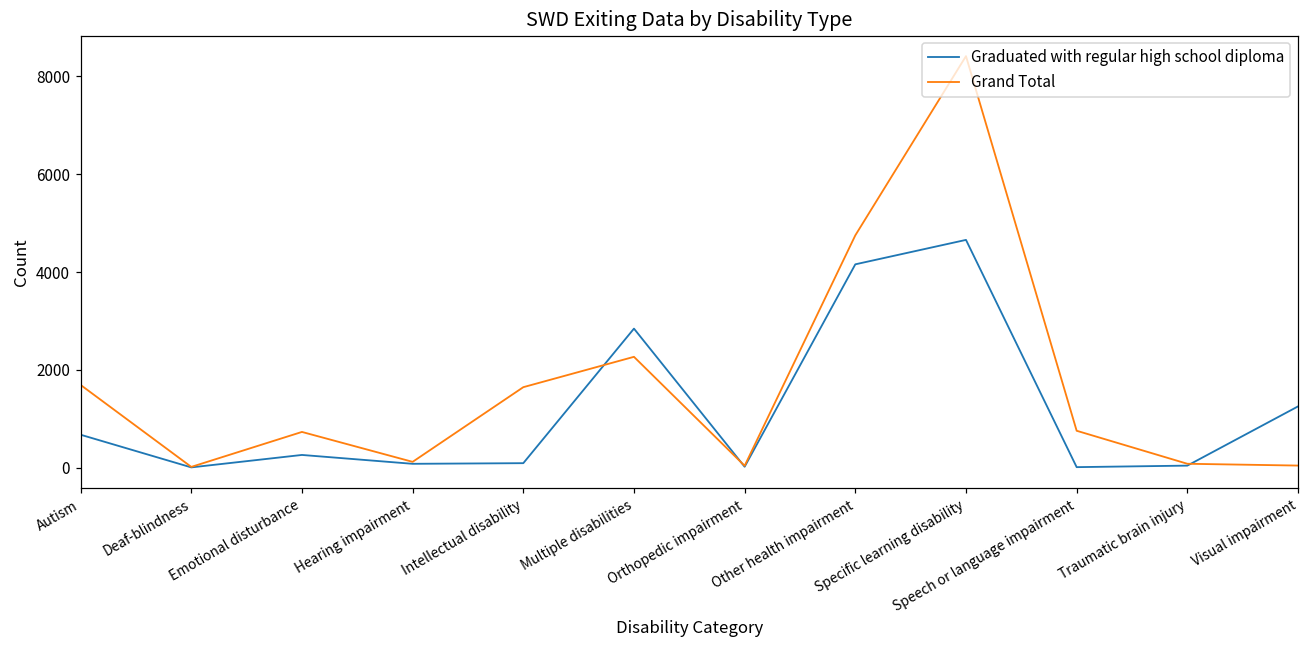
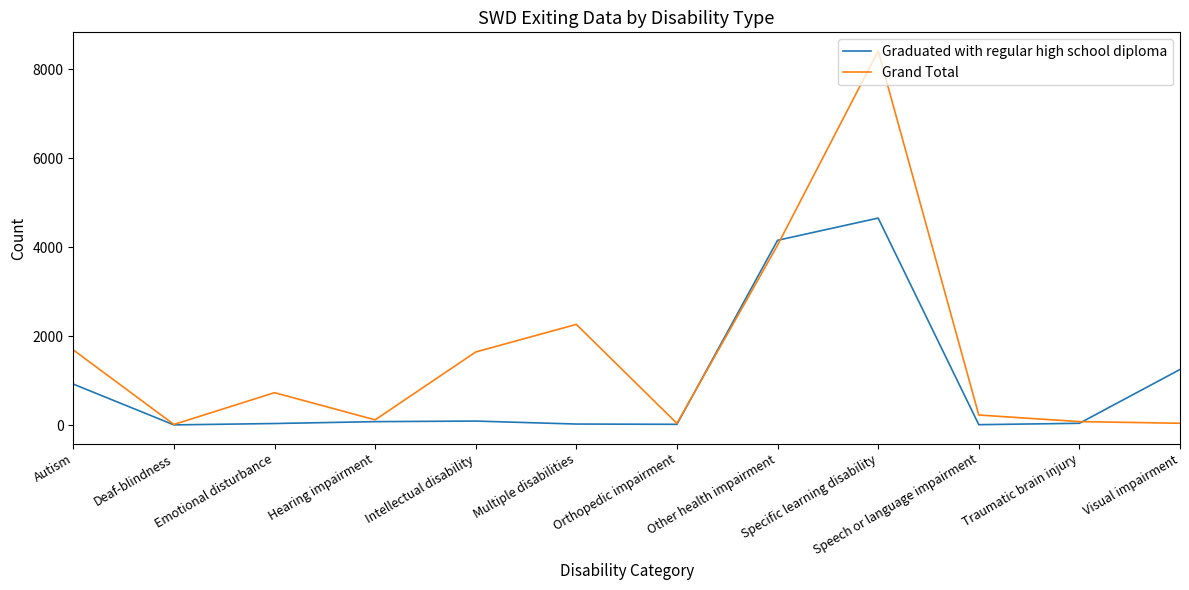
  {
    "Graduated with regular high school diploma": {
-     "Autism": 700,
-     "Emotional disturbance": 300,
+     "Autism": 900,
+     "Emotional disturbance": 0,
      "Intellectual disability": 100,
-     "Multiple disabilities": 2800,
+     "Multiple disabilities": 0,
      "Other health impairment": 4200,
      "Specific learning disability": 4700,
      "Speech or language impairment": 0,
      "Visual impairment": 1300
    },
    "Grand Total": {
      "Autism": 1700,
      "Emotional disturbance": 700,
      "Intellectual disability": 1600,
      "Multiple disabilities": 2300,
-     "Other health impairment": 4800,
-     "Speech or language impairment": 800,
+     "Other health impairment": 4000,
+     "Speech or language impairment": 200,
      "Visual impairment": 0
    }
  }
